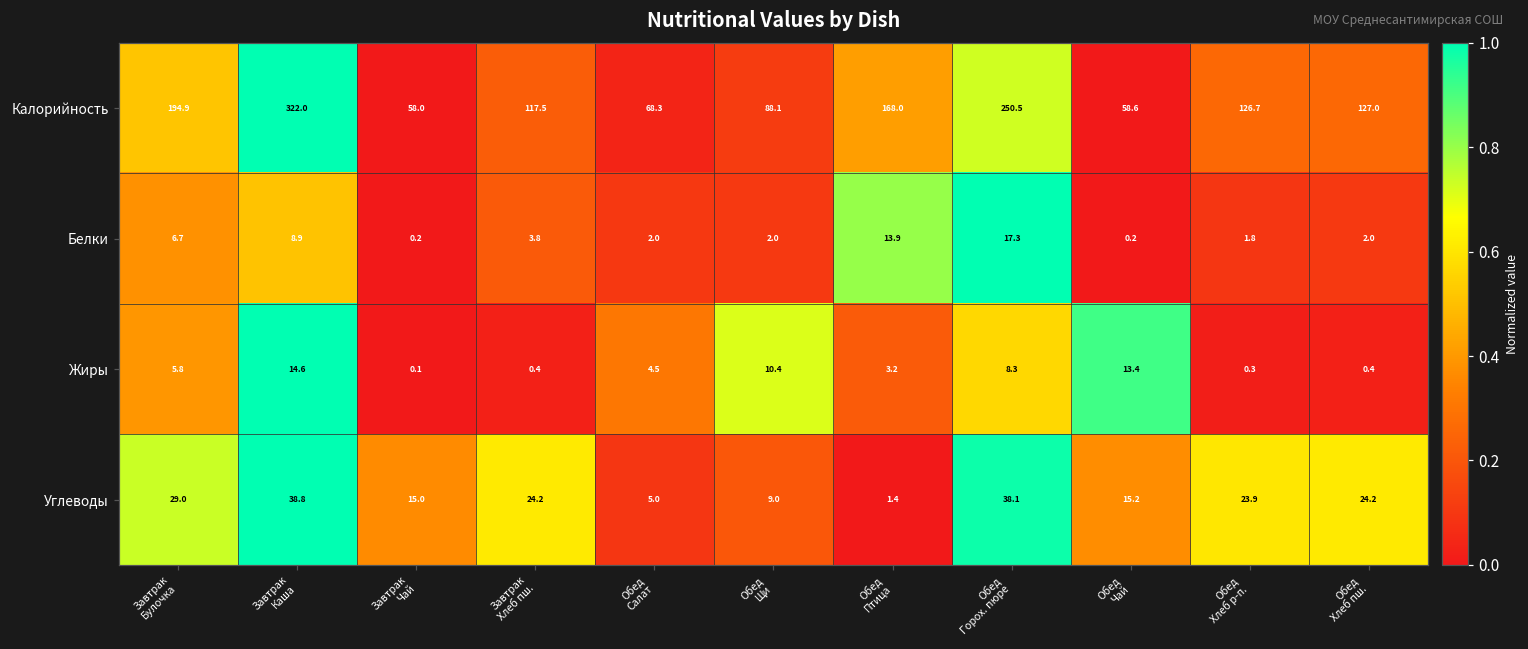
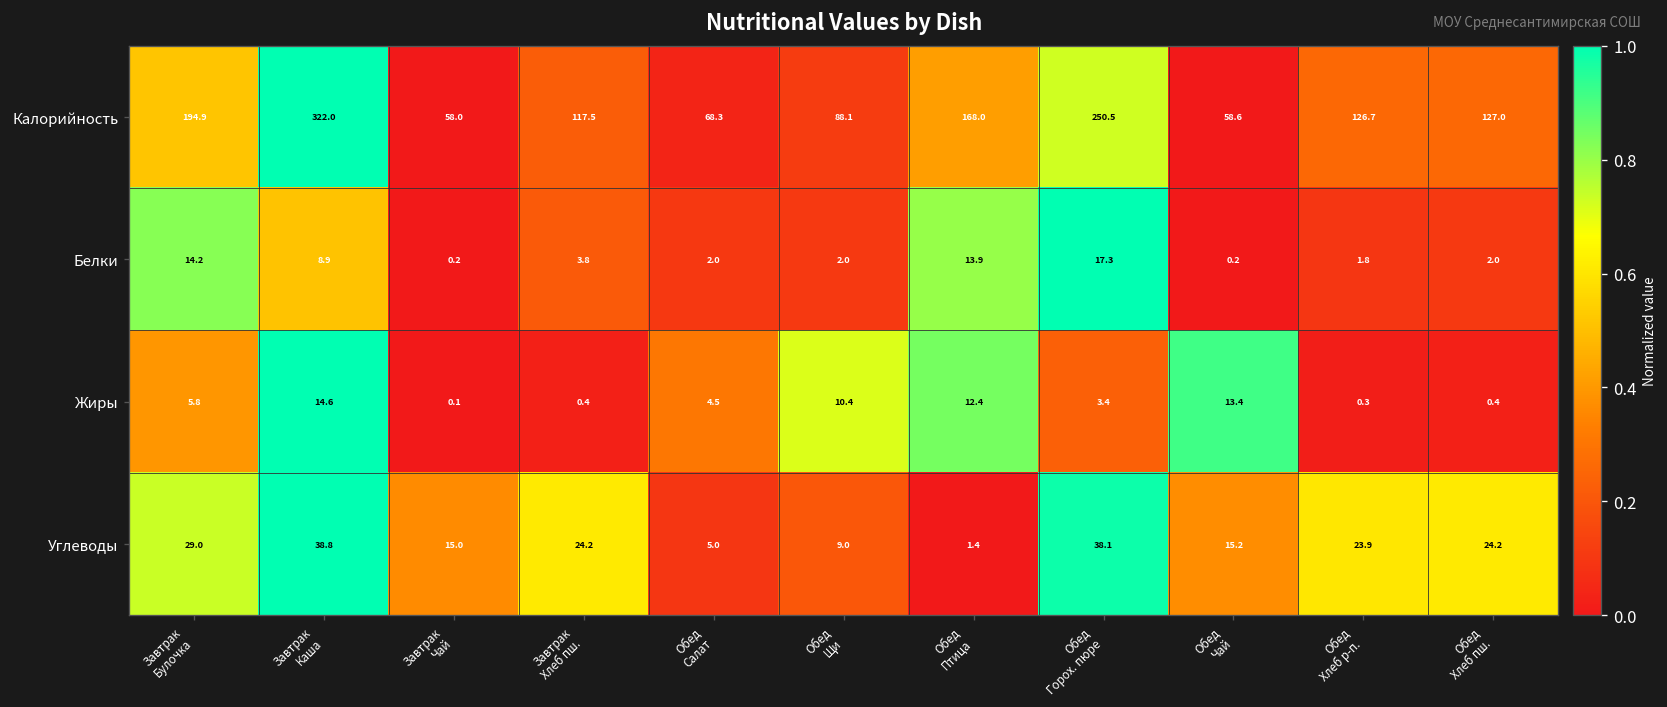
  {
    "Калорийность": {
      "Завтрак Булочка": 194.9,
      "Завтрак Каша": 322.0,
      "Завтрак Чай": 58.0,
      "Завтрак Хлеб пш.": 117.5,
      "Обед Салат": 68.3,
      "Обед Щи": 88.1,
      "Обед Птица": 168.0,
      "Обед Горох. пюре": 250.5,
      "Обед Чай": 58.6,
      "Обед Хлеб р-п.": 126.7,
      "Обед Хлеб пш.": 127.0
    },
    "Белки": {
-     "Завтрак Булочка": 6.7,
+     "Завтрак Булочка": 14.2,
      "Завтрак Каша": 8.9,
      "Завтрак Чай": 0.2,
      "Завтрак Хлеб пш.": 3.8,
      "Обед Салат": 2.0,
      "Обед Щи": 2.0,
      "Обед Птица": 13.9,
      "Обед Горох. пюре": 17.3,
      "Обед Чай": 0.2,
      "Обед Хлеб р-п.": 1.8,
      "Обед Хлеб пш.": 2.0
    },
    "Жиры": {
      "Завтрак Булочка": 5.8,
      "Завтрак Каша": 14.6,
      "Завтрак Чай": 0.1,
      "Завтрак Хлеб пш.": 0.4,
      "Обед Салат": 4.5,
      "Обед Щи": 10.4,
-     "Обед Птица": 3.2,
-     "Обед Горох. пюре": 8.3,
+     "Обед Птица": 12.4,
+     "Обед Горох. пюре": 3.4,
      "Обед Чай": 13.4,
      "Обед Хлеб р-п.": 0.3,
      "Обед Хлеб пш.": 0.4
    },
    "Углеводы": {
      "Завтрак Булочка": 29.0,
      "Завтрак Каша": 38.8,
      "Завтрак Чай": 15.0,
      "Завтрак Хлеб пш.": 24.2,
      "Обед Салат": 5.0,
      "Обед Щи": 9.0,
      "Обед Птица": 1.4,
      "Обед Горох. пюре": 38.1,
      "Обед Чай": 15.2,
      "Обед Хлеб р-п.": 23.9,
      "Обед Хлеб пш.": 24.2
    }
  }
